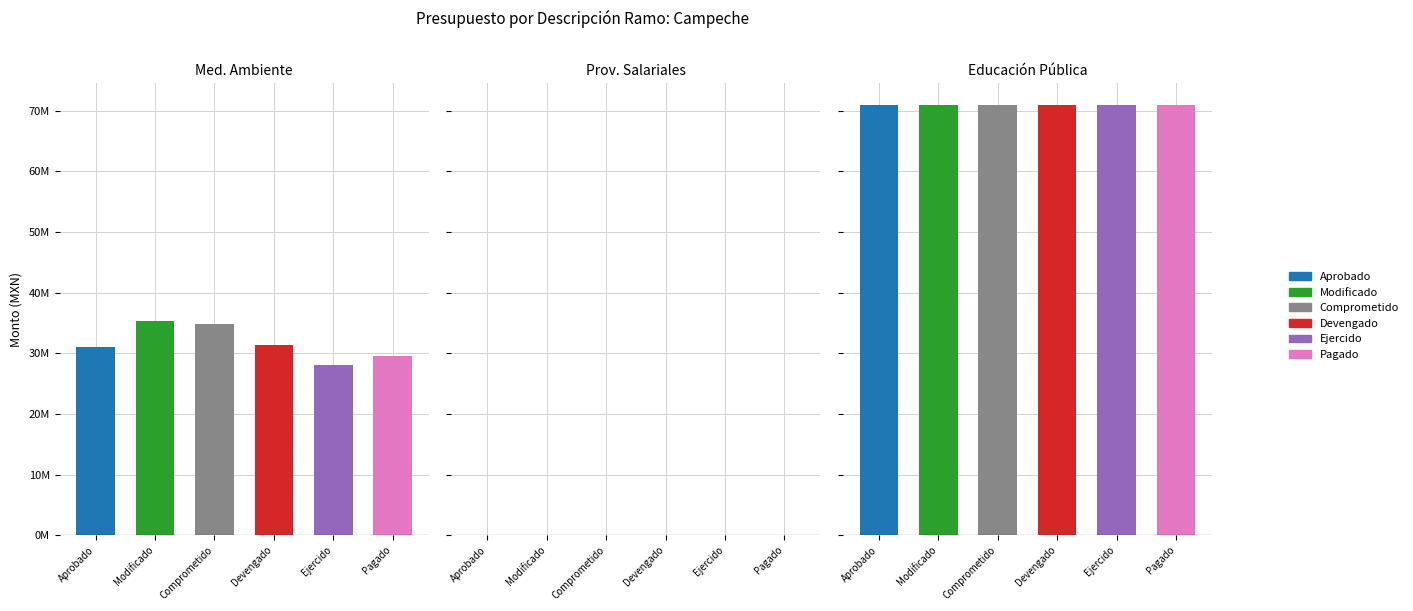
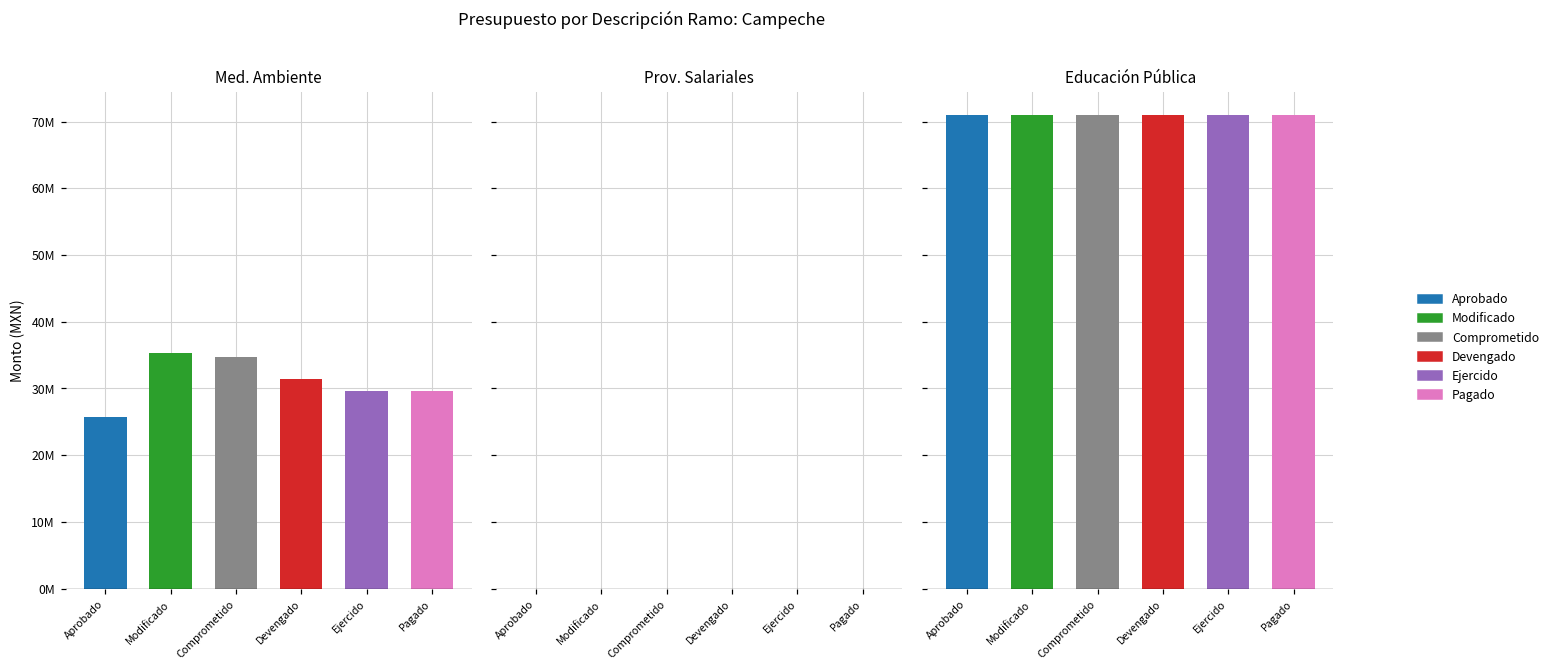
  {
    "Med. Ambiente": {
-     "Aprobado": 31000000,
+     "Aprobado": 26000000,
      "Modificado": 35000000,
      "Comprometido": 35000000,
      "Devengado": 31000000,
-     "Ejercido": 28000000,
+     "Ejercido": 30000000,
      "Pagado": 30000000
    }
  }
